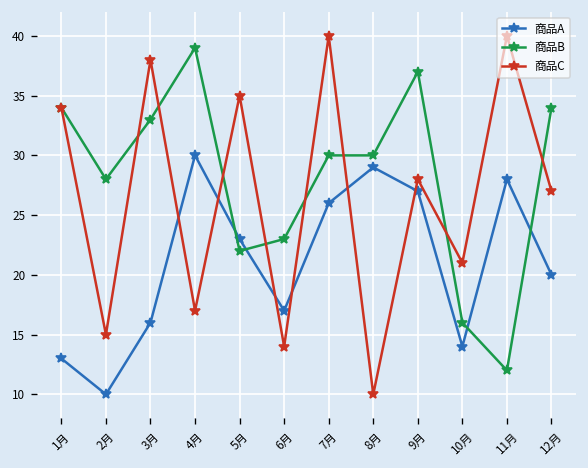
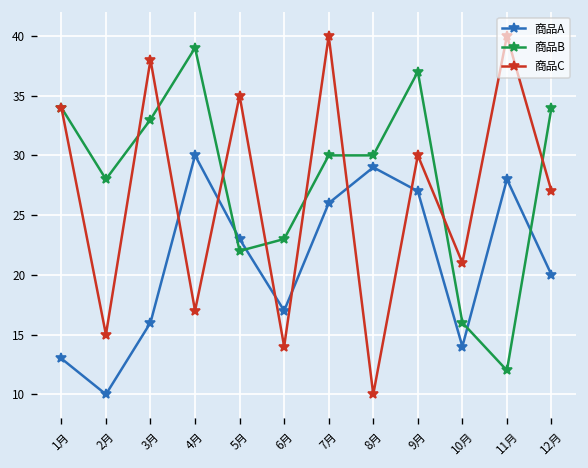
  {
    "商品A": {
      "1月": 13,
      "2月": 10,
      "3月": 16,
      "4月": 30,
      "5月": 23,
      "6月": 17,
      "7月": 26,
      "8月": 29,
      "9月": 27,
      "10月": 14,
      "11月": 28,
      "12月": 20
    },
    "商品B": {
      "2月": 28,
      "3月": 33,
      "4月": 39,
      "5月": 22,
      "6月": 23,
      "7月": 30,
      "8月": 30,
      "9月": 37,
      "10月": 16,
      "11月": 12,
      "12月": 34
    },
    "商品C": {
      "2月": 15,
      "3月": 38,
      "4月": 17,
      "5月": 35,
      "6月": 14,
      "7月": 40,
      "8月": 10,
-     "9月": 28,
+     "9月": 30,
      "10月": 21,
      "12月": 27
    }
  }
